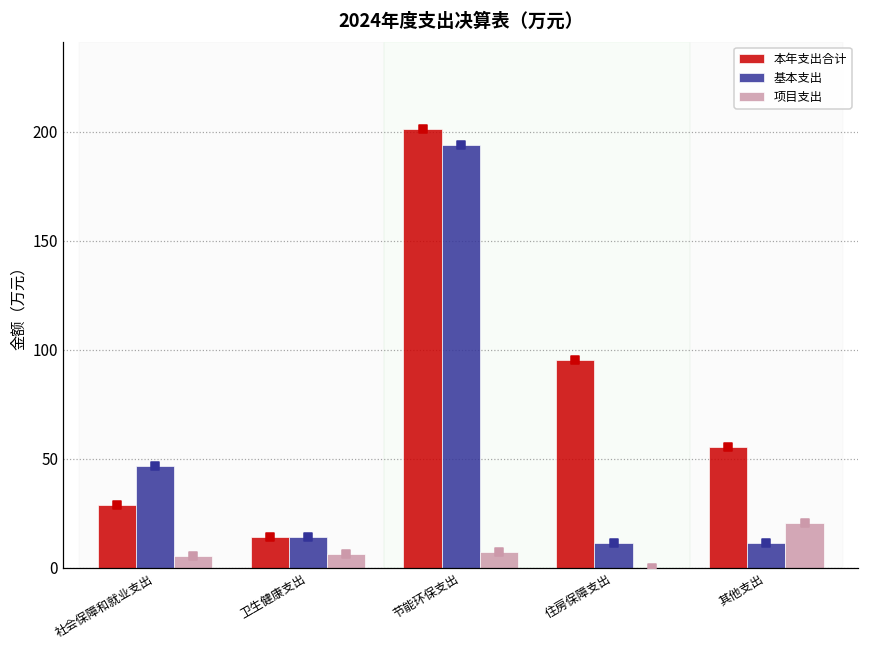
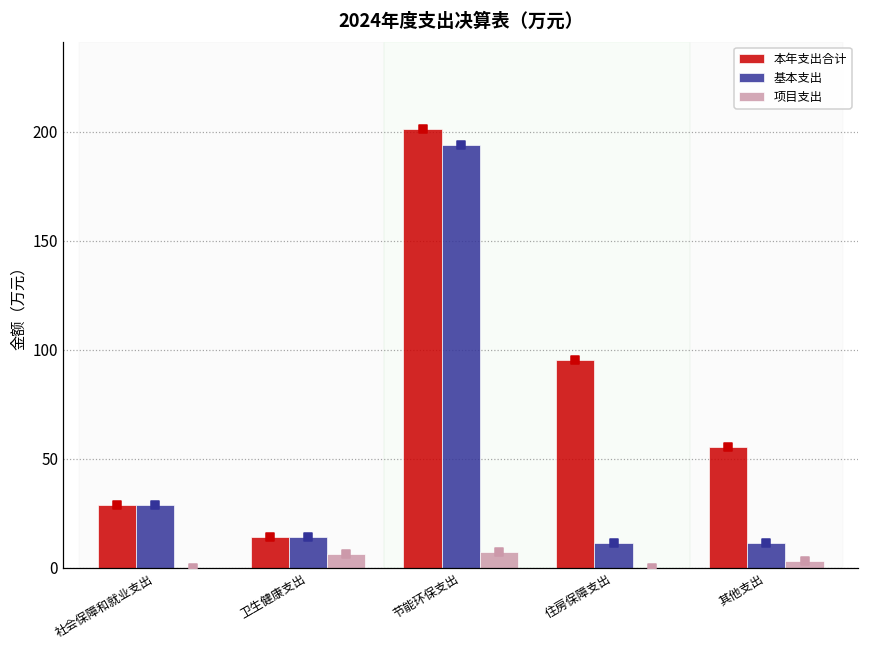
  {
    "本年支出合计": {
      "社会保障和就业支出": 29,
      "卫生健康支出": 14,
      "节能环保支出": 201,
      "住房保障支出": 95,
      "其他支出": 55
    },
    "基本支出": {
-     "社会保障和就业支出": 46,
+     "社会保障和就业支出": 29,
      "卫生健康支出": 14,
      "节能环保支出": 194,
      "住房保障支出": 11,
      "其他支出": 11
    },
    "项目支出": {
-     "社会保障和就业支出": 5,
+     "社会保障和就业支出": 0,
      "卫生健康支出": 6,
      "节能环保支出": 7,
      "住房保障支出": 0,
-     "其他支出": 21
+     "其他支出": 3
    }
  }
